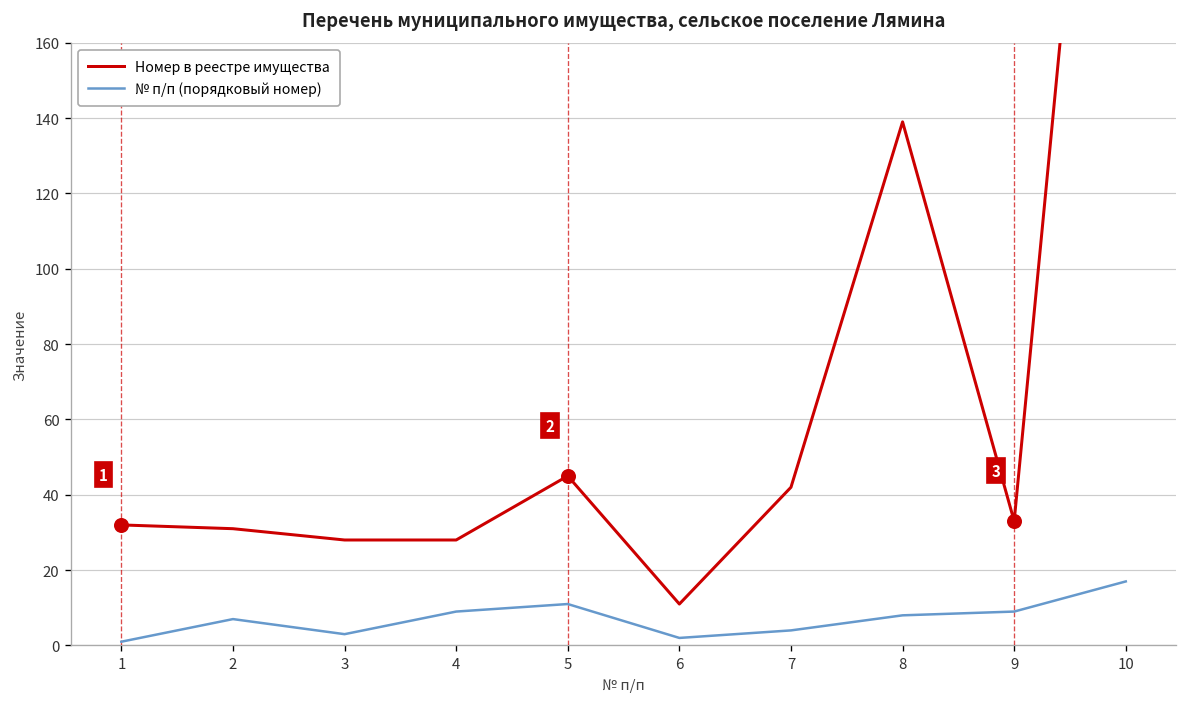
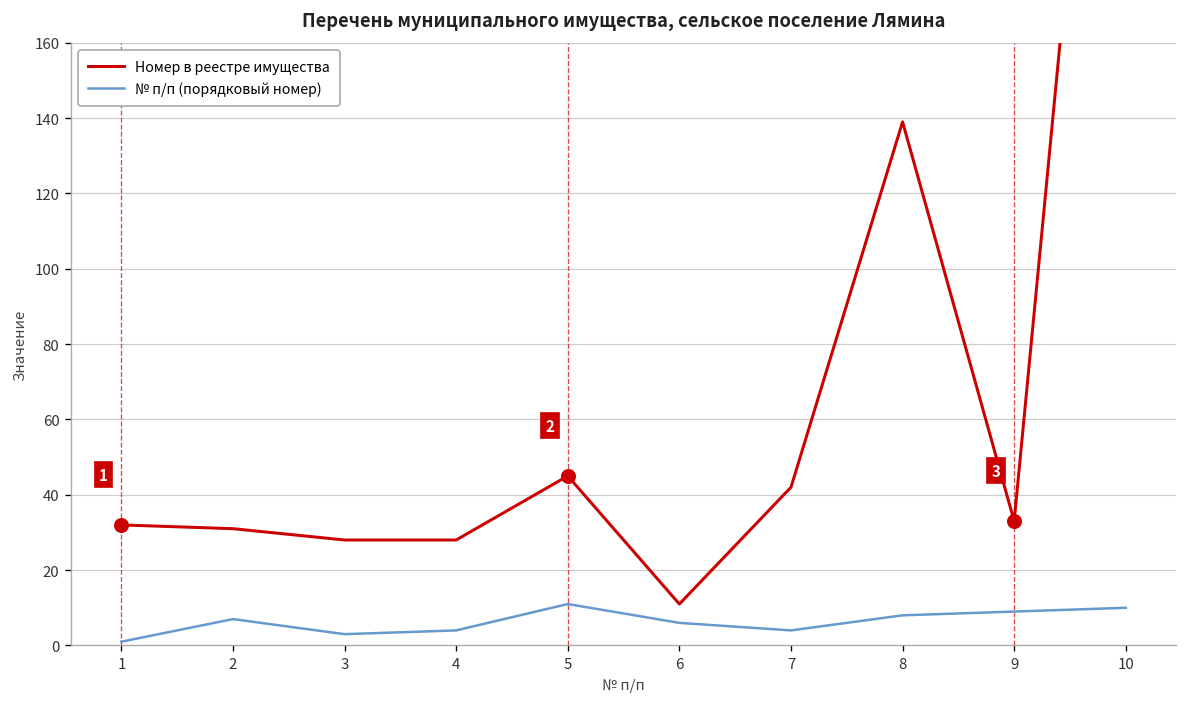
  {
    "№ п/п (порядковый номер)": {
      "1": 1,
      "2": 7,
      "3": 3,
-     "4": 9,
+     "4": 4,
      "5": 11,
-     "6": 2,
+     "6": 6,
      "7": 4,
      "8": 8,
      "9": 9,
-     "10": 17
+     "10": 10
    }
  }
